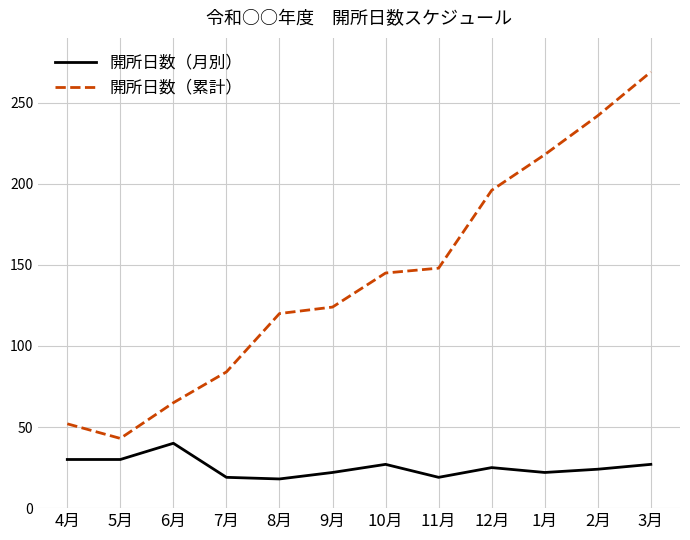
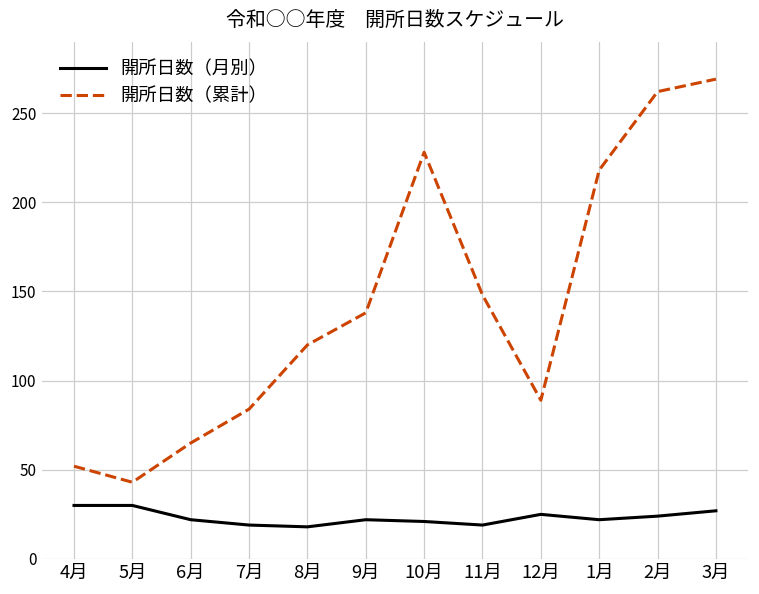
  {
    "開所日数（月別）": {
      "4月": 30,
      "5月": 30,
-     "6月": 40,
+     "6月": 22,
      "7月": 19,
      "8月": 18,
      "9月": 22,
-     "10月": 27,
+     "10月": 21,
      "11月": 19,
      "12月": 25,
      "1月": 22,
      "2月": 24,
      "3月": 27
    },
    "開所日数（累計）": {
      "4月": 52,
      "5月": 43,
      "6月": 65,
      "7月": 84,
      "8月": 120,
-     "9月": 124,
-     "10月": 145,
+     "9月": 138,
+     "10月": 228,
      "11月": 148,
-     "12月": 196,
+     "12月": 89,
      "1月": 218,
-     "2月": 242,
+     "2月": 262,
      "3月": 269
    }
  }
